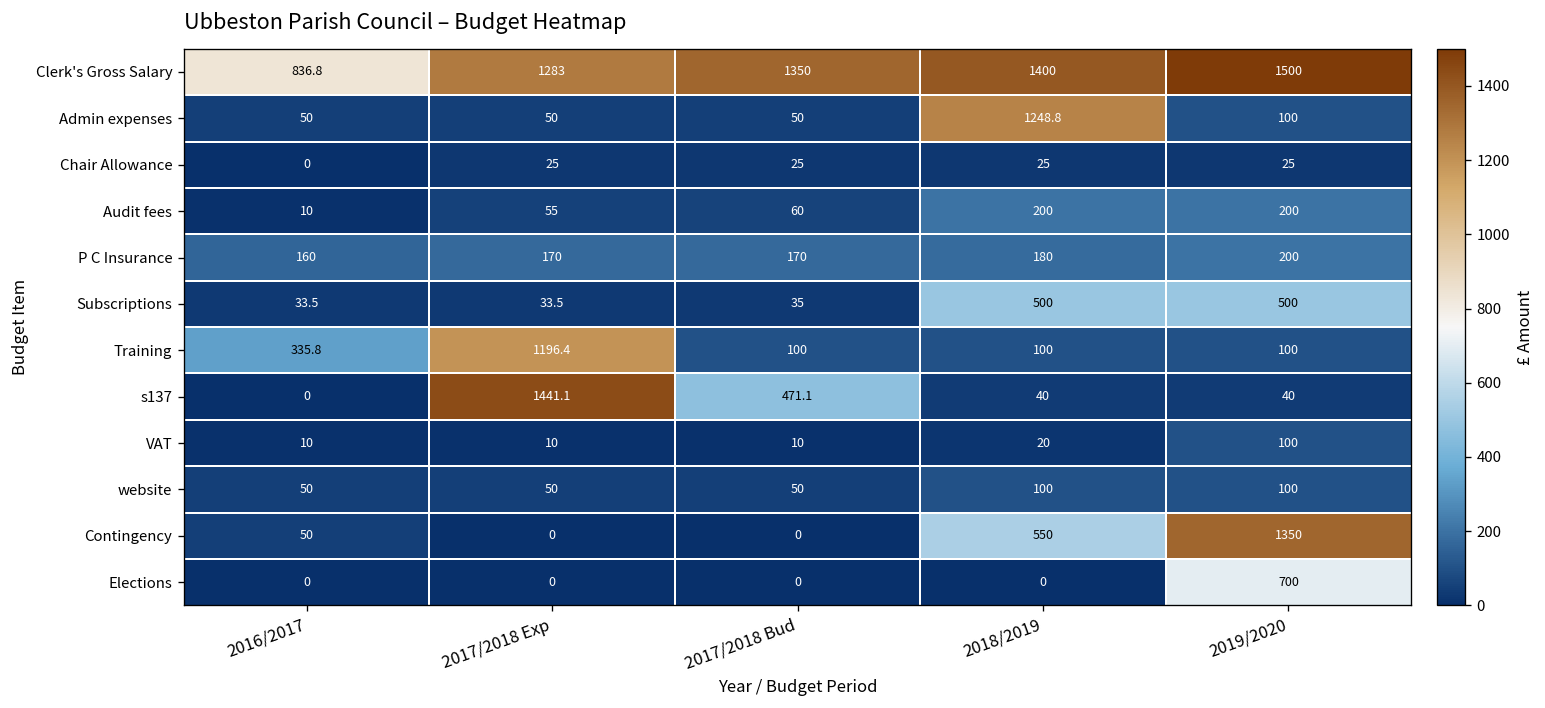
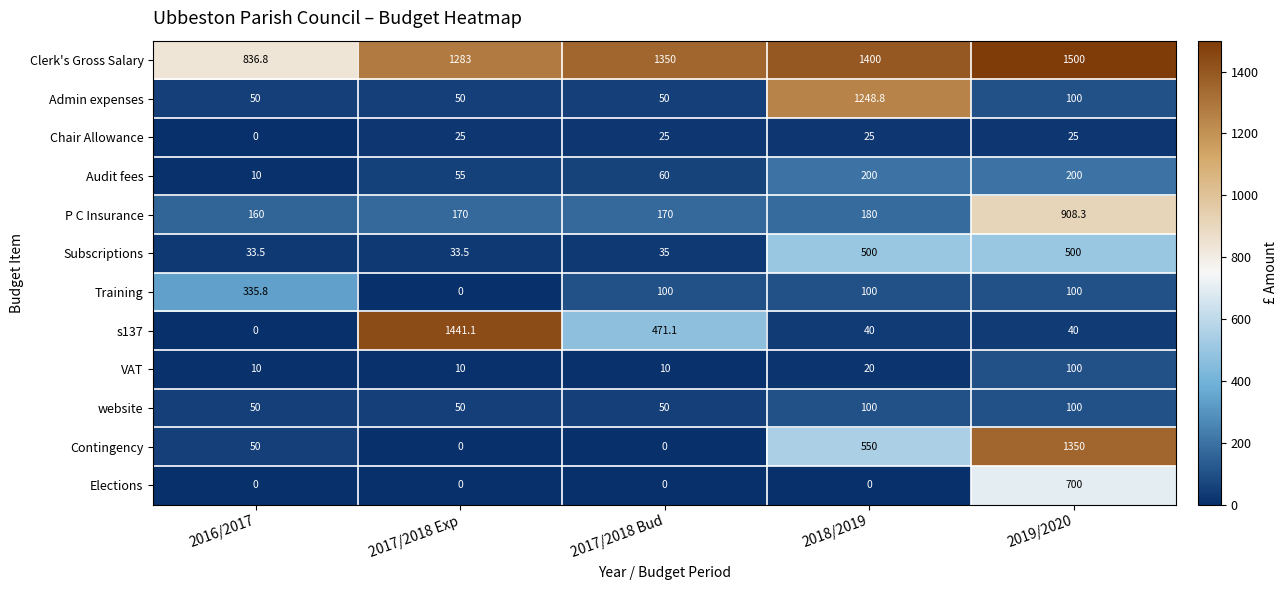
  {
    "Clerk's Gross Salary": {
      "2016/2017": 836.8,
      "2017/2018 Exp": 1283,
      "2017/2018 Bud": 1350,
      "2018/2019": 1400,
      "2019/2020": 1500
    },
    "Admin expenses": {
      "2016/2017": 50,
      "2017/2018 Exp": 50,
      "2017/2018 Bud": 50,
      "2018/2019": 1248.8,
      "2019/2020": 100
    },
    "Chair Allowance": {
      "2016/2017": 0,
      "2017/2018 Exp": 25,
      "2017/2018 Bud": 25,
      "2018/2019": 25,
      "2019/2020": 25
    },
    "Audit fees": {
      "2016/2017": 10,
      "2017/2018 Exp": 55,
      "2017/2018 Bud": 60,
      "2018/2019": 200,
      "2019/2020": 200
    },
    "P C Insurance": {
      "2016/2017": 160,
      "2017/2018 Exp": 170,
      "2017/2018 Bud": 170,
      "2018/2019": 180,
-     "2019/2020": 200
+     "2019/2020": 908.3
    },
    "Subscriptions": {
      "2016/2017": 33.5,
      "2017/2018 Exp": 33.5,
      "2017/2018 Bud": 35,
      "2018/2019": 500,
      "2019/2020": 500
    },
    "Training": {
      "2016/2017": 335.8,
-     "2017/2018 Exp": 1196.4,
+     "2017/2018 Exp": 0,
      "2017/2018 Bud": 100,
      "2018/2019": 100,
      "2019/2020": 100
    },
    "s137": {
      "2016/2017": 0,
      "2017/2018 Exp": 1441.1,
      "2017/2018 Bud": 471.1,
      "2018/2019": 40,
      "2019/2020": 40
    },
    "VAT": {
      "2016/2017": 10,
      "2017/2018 Exp": 10,
      "2017/2018 Bud": 10,
      "2018/2019": 20,
      "2019/2020": 100
    },
    "website": {
      "2016/2017": 50,
      "2017/2018 Exp": 50,
      "2017/2018 Bud": 50,
      "2018/2019": 100,
      "2019/2020": 100
    },
    "Contingency": {
      "2016/2017": 50,
      "2017/2018 Exp": 0,
      "2017/2018 Bud": 0,
      "2018/2019": 550,
      "2019/2020": 1350
    },
    "Elections": {
      "2016/2017": 0,
      "2017/2018 Exp": 0,
      "2017/2018 Bud": 0,
      "2018/2019": 0,
      "2019/2020": 700
    }
  }
